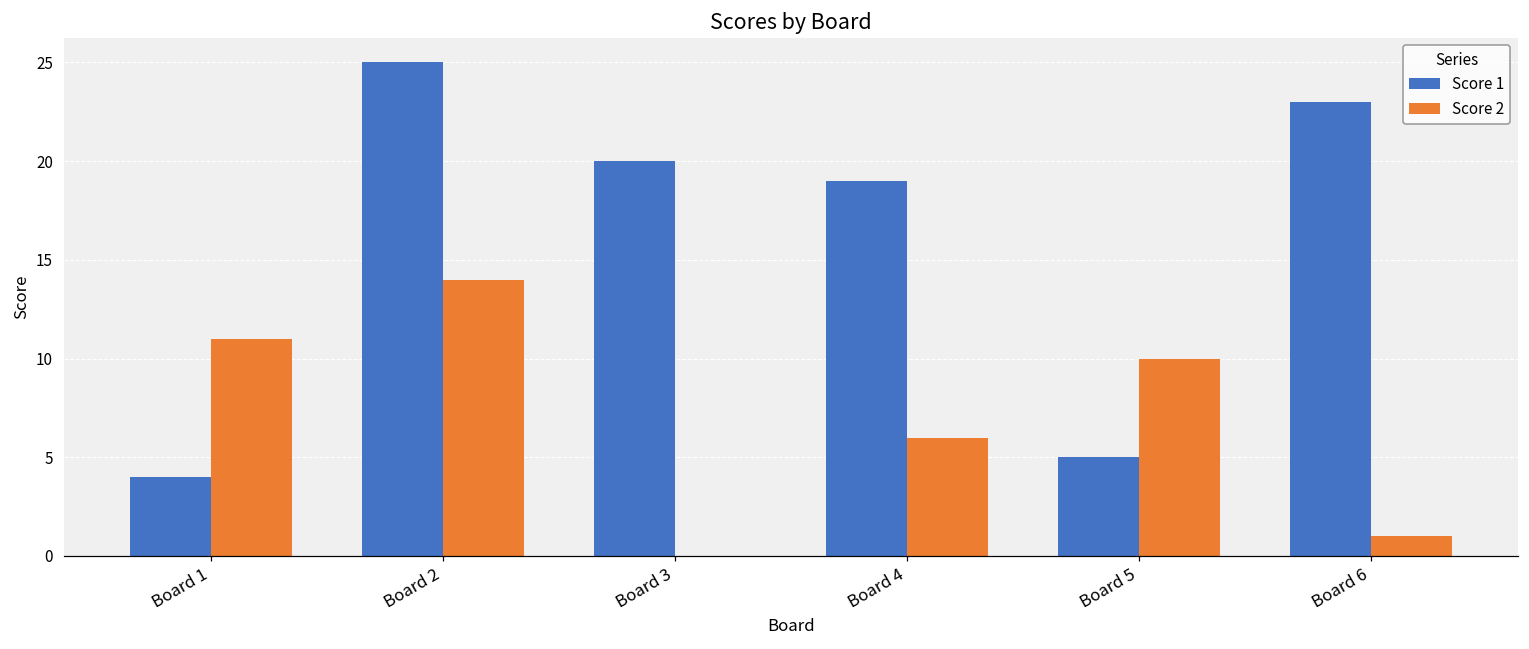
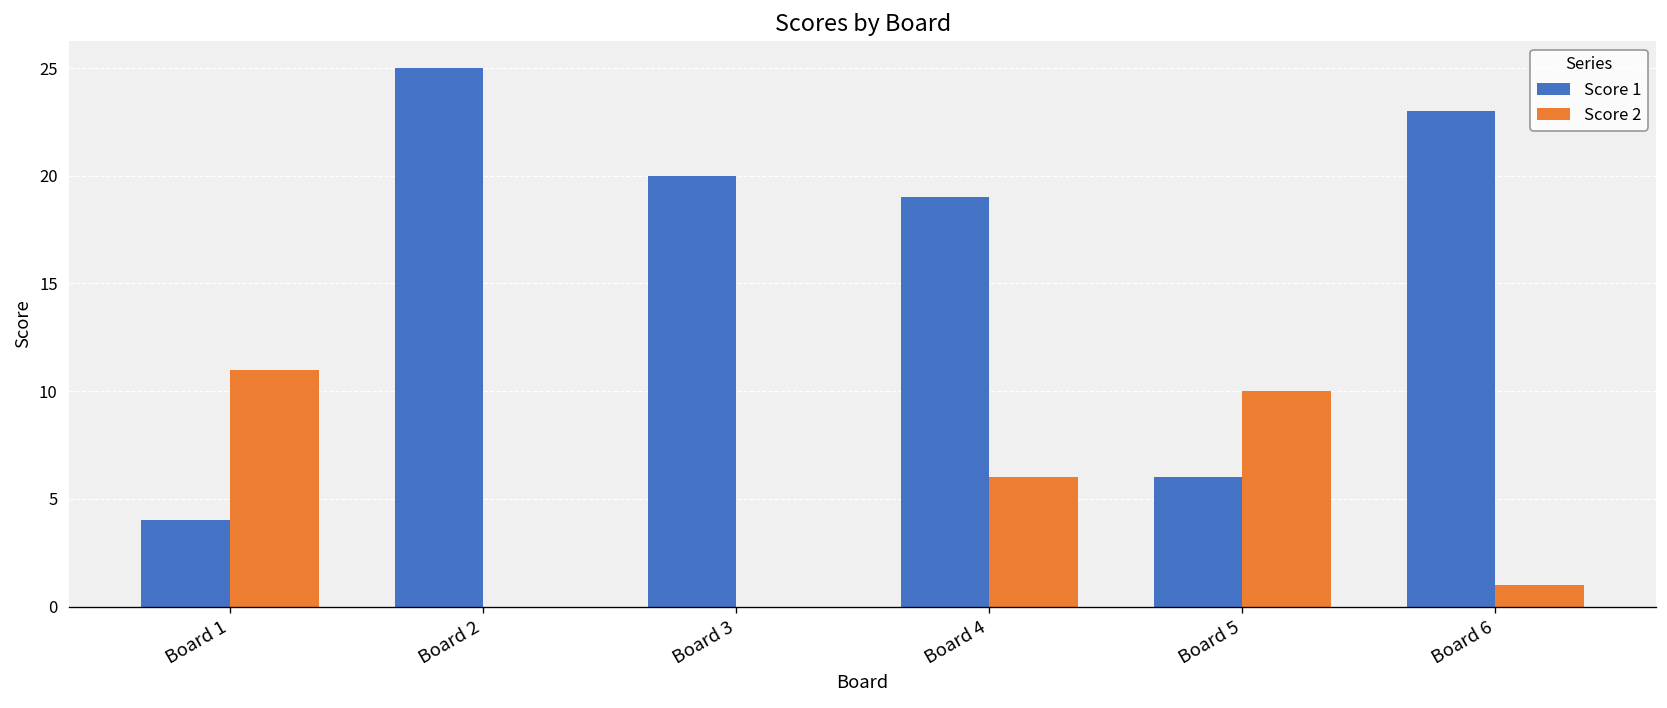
  {
    "Score 1": {
      "Board 1": 4,
      "Board 2": 25,
      "Board 3": 20,
      "Board 4": 19,
-     "Board 5": 5,
+     "Board 5": 6,
      "Board 6": 23
    },
    "Score 2": {
      "Board 1": 11,
-     "Board 2": 14,
+     "Board 2": 0,
      "Board 3": 0,
      "Board 4": 6,
      "Board 5": 10,
      "Board 6": 1
    }
  }
